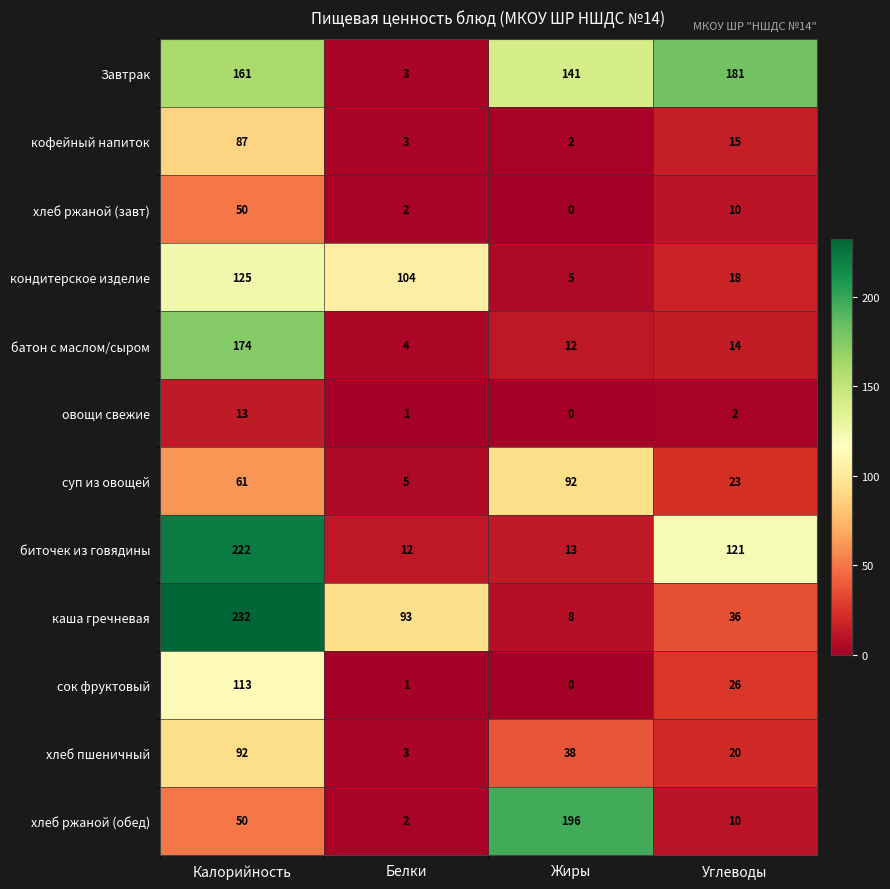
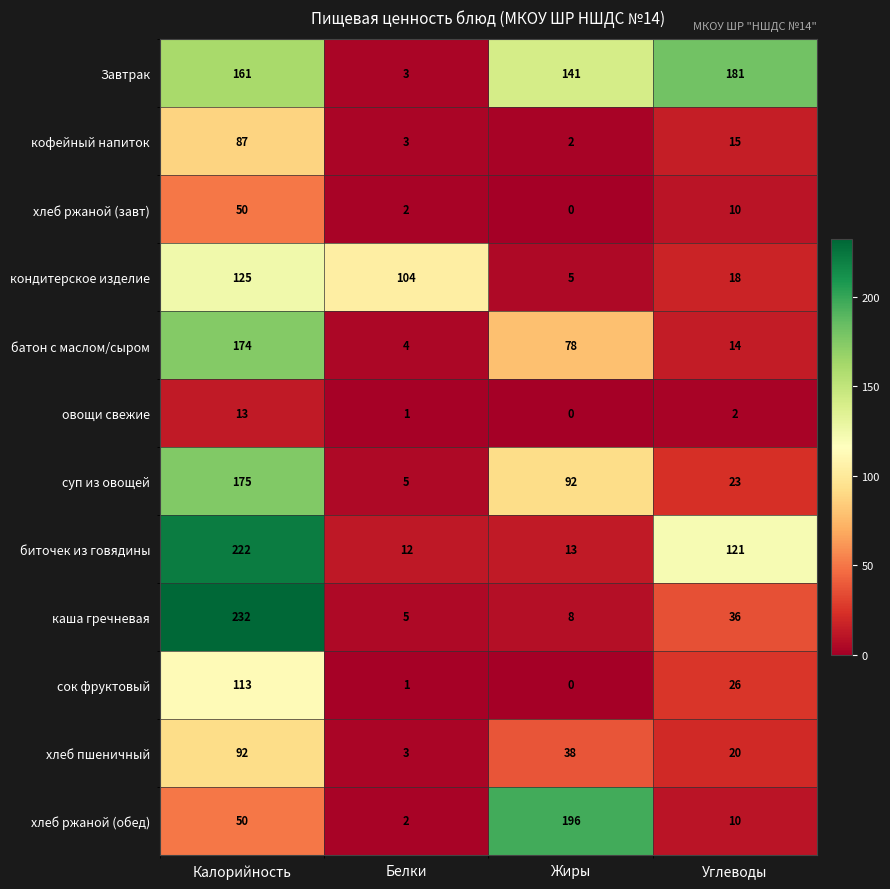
  {
    "Завтрак": {
      "Калорийность": 161,
      "Белки": 3,
      "Жиры": 141,
      "Углеводы": 181
    },
    "кофейный напиток": {
      "Калорийность": 87,
      "Белки": 3,
      "Жиры": 2,
      "Углеводы": 15
    },
    "хлеб ржаной (завт)": {
      "Калорийность": 50,
      "Белки": 2,
      "Жиры": 0,
      "Углеводы": 10
    },
    "кондитерское изделие": {
      "Калорийность": 125,
      "Белки": 104,
      "Жиры": 5,
      "Углеводы": 18
    },
    "батон с маслом/сыром": {
      "Калорийность": 174,
      "Белки": 4,
-     "Жиры": 12,
+     "Жиры": 78,
      "Углеводы": 14
    },
    "овощи свежие": {
      "Калорийность": 13,
      "Белки": 1,
      "Жиры": 0,
      "Углеводы": 2
    },
    "суп из овощей": {
-     "Калорийность": 61,
+     "Калорийность": 175,
      "Белки": 5,
      "Жиры": 92,
      "Углеводы": 23
    },
    "биточек из говядины": {
      "Калорийность": 222,
      "Белки": 12,
      "Жиры": 13,
      "Углеводы": 121
    },
    "каша гречневая": {
      "Калорийность": 232,
-     "Белки": 93,
+     "Белки": 5,
      "Жиры": 8,
      "Углеводы": 36
    },
    "сок фруктовый": {
      "Калорийность": 113,
      "Белки": 1,
      "Жиры": 0,
      "Углеводы": 26
    },
    "хлеб пшеничный": {
      "Калорийность": 92,
      "Белки": 3,
      "Жиры": 38,
      "Углеводы": 20
    },
    "хлеб ржаной (обед)": {
      "Калорийность": 50,
      "Белки": 2,
      "Жиры": 196,
      "Углеводы": 10
    }
  }
